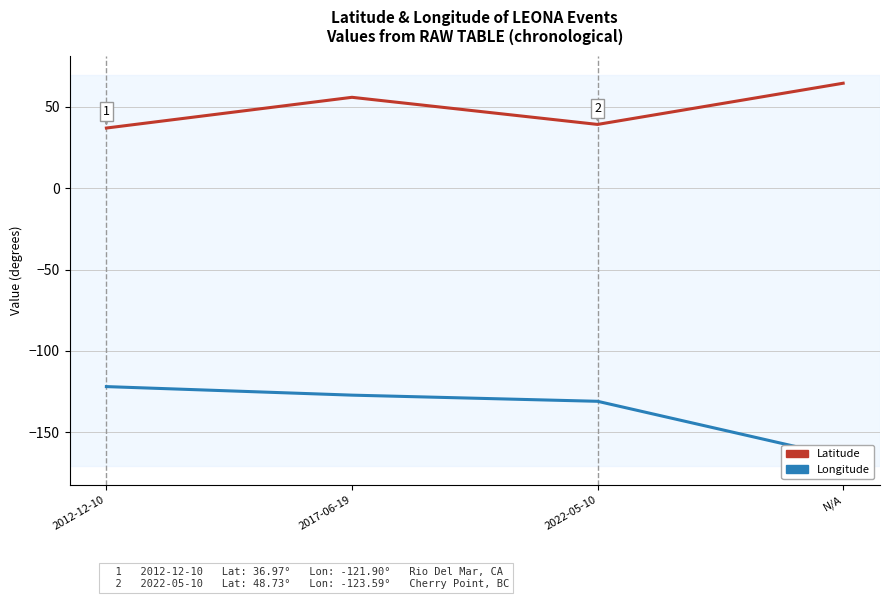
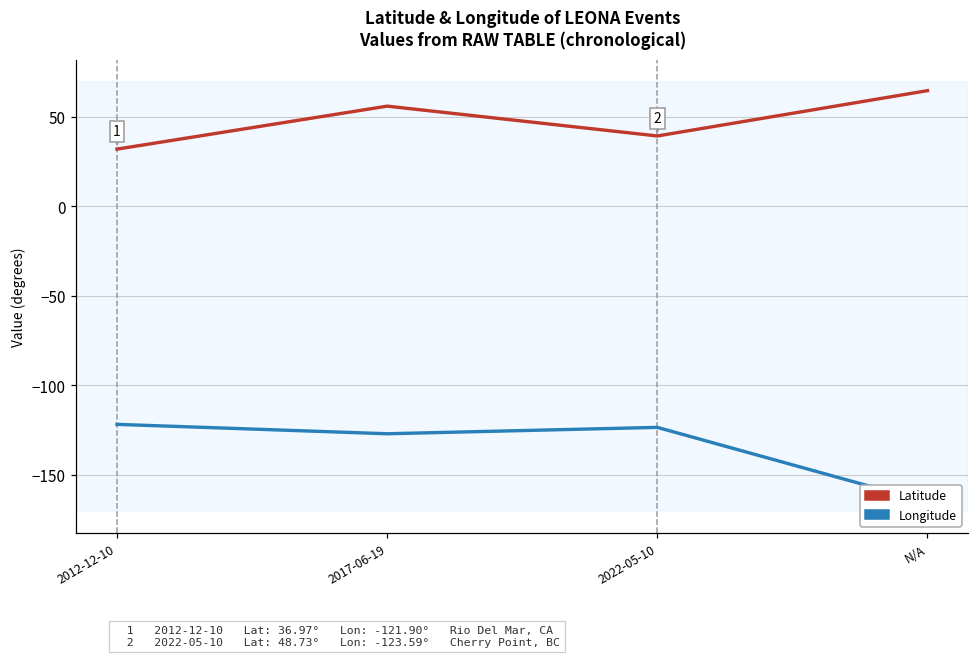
  {
    "Latitude": {
-     "2012-12-10": 37,
+     "2012-12-10": 32,
      "2017-06-19": 56,
      "N/A": 65
    },
    "Longitude": {
      "2012-12-10": -122,
      "2017-06-19": -127,
-     "2022-05-10": -131
+     "2022-05-10": -124
    }
  }
